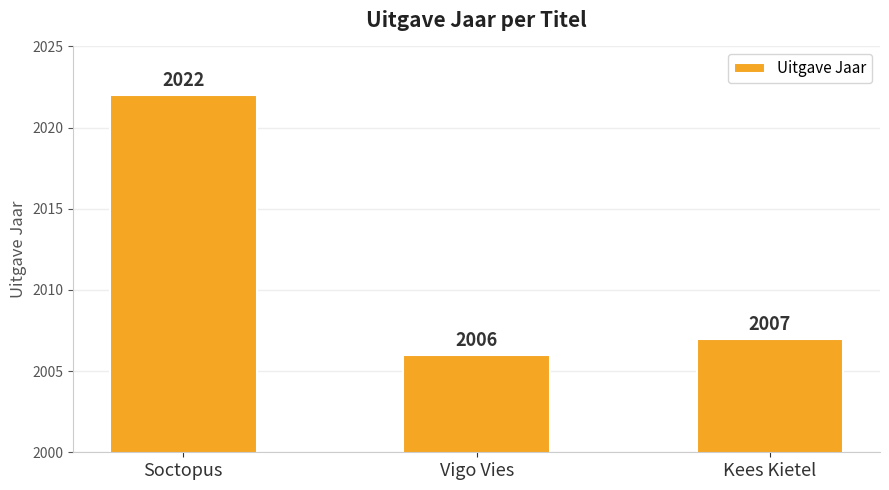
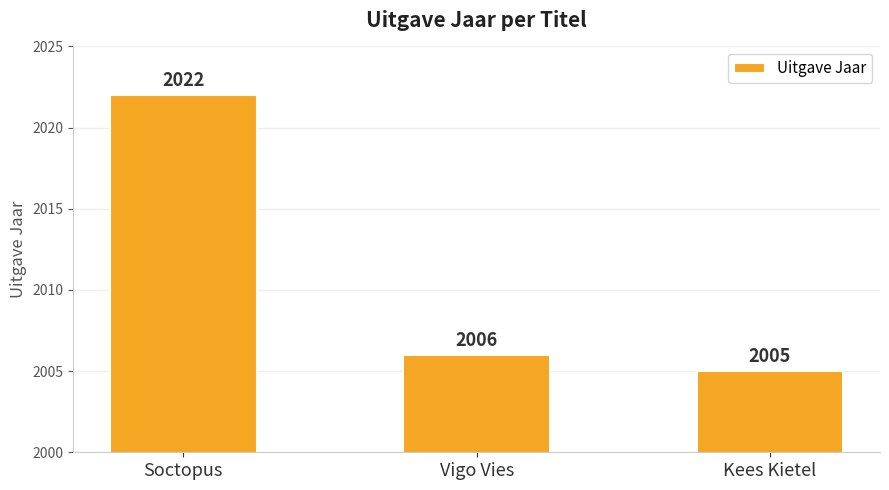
  {
    "Soctopus": 2022,
    "Vigo Vies": 2006,
-   "Kees Kietel": 2007
+   "Kees Kietel": 2005
  }
